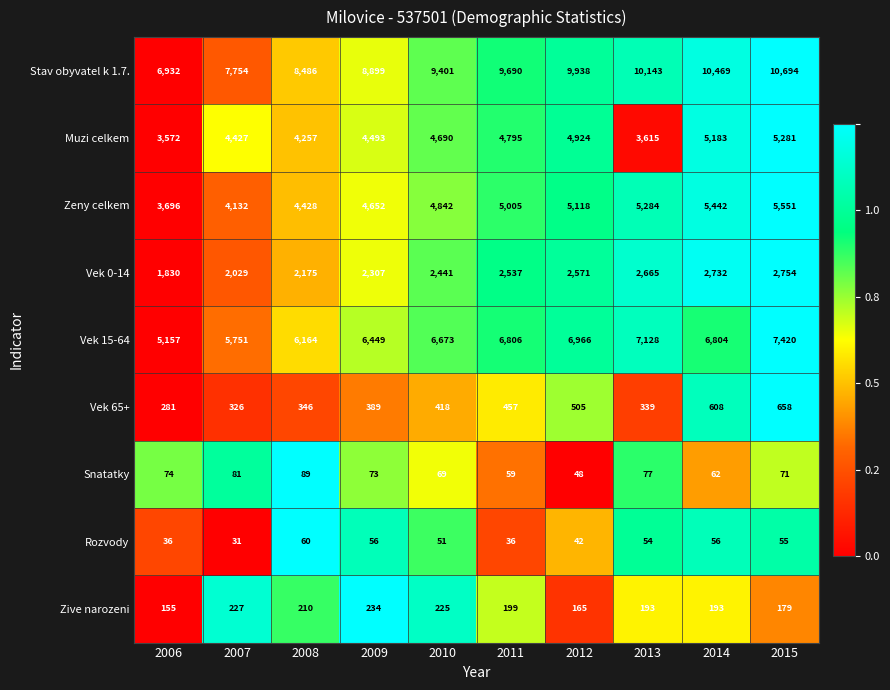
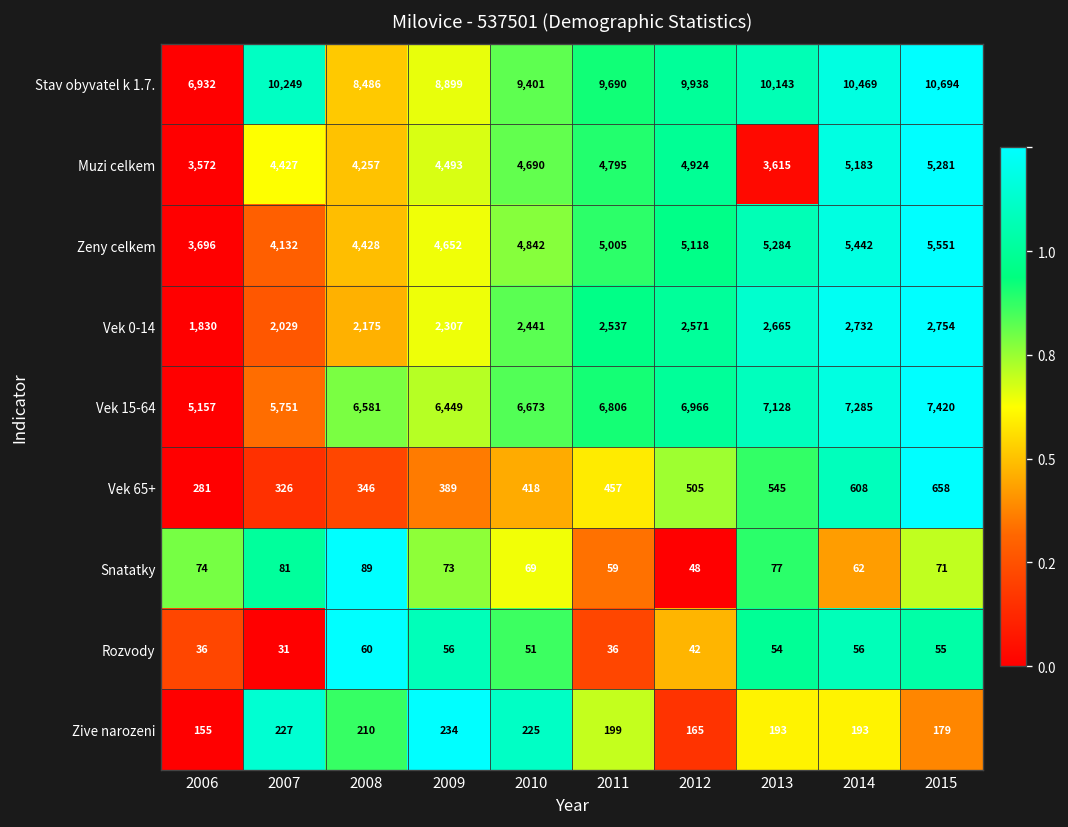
  {
    "Stav obyvatel k 1.7.": {
      "2006": "6,932",
-     "2007": "7,754",
+     "2007": "10,249",
      "2008": "8,486",
      "2009": "8,899",
      "2010": "9,401",
      "2011": "9,690",
      "2012": "9,938",
      "2013": "10,143",
      "2014": "10,469",
      "2015": "10,694"
    },
    "Muzi celkem": {
      "2006": "3,572",
      "2007": "4,427",
      "2008": "4,257",
      "2009": "4,493",
      "2010": "4,690",
      "2011": "4,795",
      "2012": "4,924",
      "2013": "3,615",
      "2014": "5,183",
      "2015": "5,281"
    },
    "Zeny celkem": {
      "2006": "3,696",
      "2007": "4,132",
      "2008": "4,428",
      "2009": "4,652",
      "2010": "4,842",
      "2011": "5,005",
      "2012": "5,118",
      "2013": "5,284",
      "2014": "5,442",
      "2015": "5,551"
    },
    "Vek 0-14": {
      "2006": "1,830",
      "2007": "2,029",
      "2008": "2,175",
      "2009": "2,307",
      "2010": "2,441",
      "2011": "2,537",
      "2012": "2,571",
      "2013": "2,665",
      "2014": "2,732",
      "2015": "2,754"
    },
    "Vek 15-64": {
      "2006": "5,157",
      "2007": "5,751",
-     "2008": "6,164",
+     "2008": "6,581",
      "2009": "6,449",
      "2010": "6,673",
      "2011": "6,806",
      "2012": "6,966",
      "2013": "7,128",
-     "2014": "6,804",
+     "2014": "7,285",
      "2015": "7,420"
    },
    "Vek 65+": {
      "2006": "281",
      "2007": "326",
      "2008": "346",
      "2009": "389",
      "2010": "418",
      "2011": "457",
      "2012": "505",
-     "2013": "339",
+     "2013": "545",
      "2014": "608",
      "2015": "658"
    },
    "Snatatky": {
      "2006": "74",
      "2007": "81",
      "2008": "89",
      "2009": "73",
      "2010": "69",
      "2011": "59",
      "2012": "48",
      "2013": "77",
      "2014": "62",
      "2015": "71"
    },
    "Rozvody": {
      "2006": "36",
      "2007": "31",
      "2008": "60",
      "2009": "56",
      "2010": "51",
      "2011": "36",
      "2012": "42",
      "2013": "54",
      "2014": "56",
      "2015": "55"
    },
    "Zive narozeni": {
      "2006": "155",
      "2007": "227",
      "2008": "210",
      "2009": "234",
      "2010": "225",
      "2011": "199",
      "2012": "165",
      "2013": "193",
      "2014": "193",
      "2015": "179"
    }
  }
